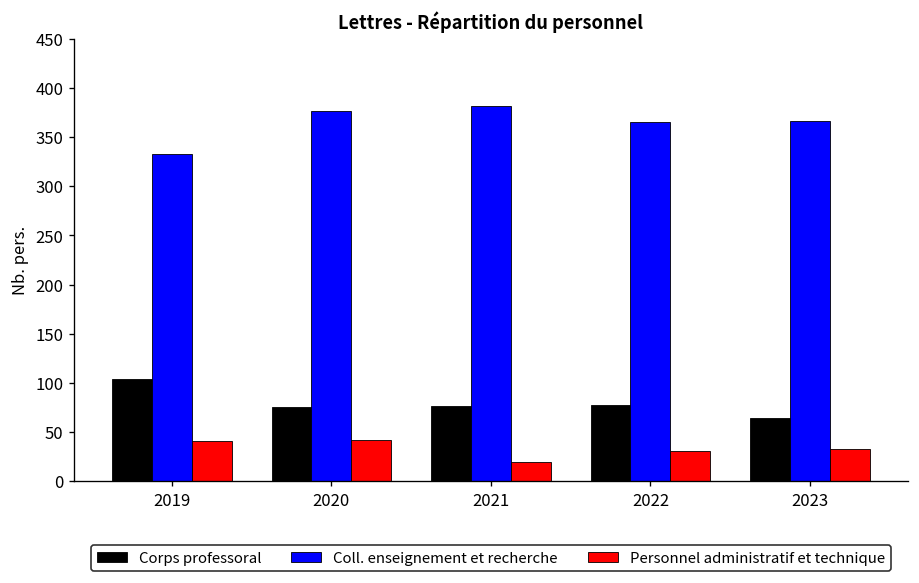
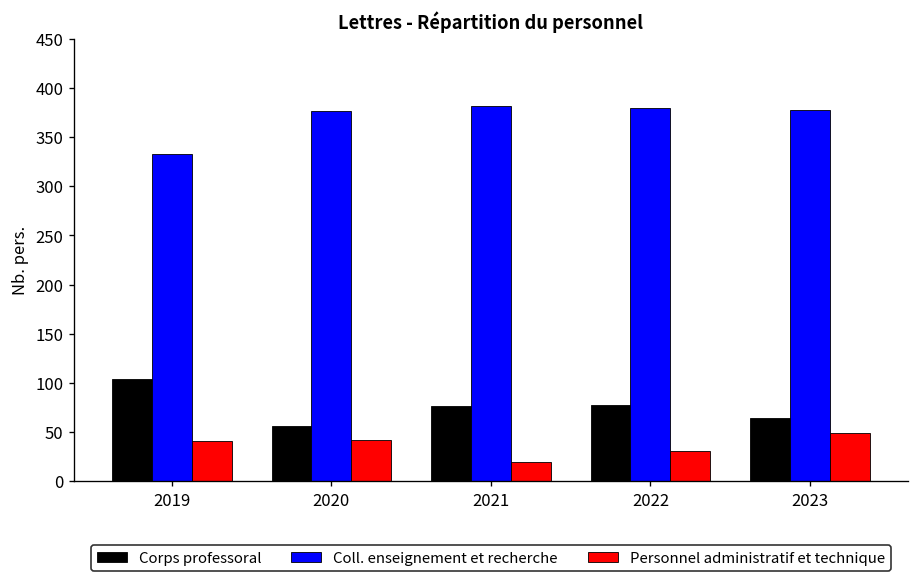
  {
    "Corps professoral": {
      "2019": 100,
-     "2020": 80,
+     "2020": 60,
      "2021": 80,
      "2022": 80,
      "2023": 60
    },
    "Coll. enseignement et recherche": {
      "2019": 330,
      "2020": 380,
      "2021": 380,
-     "2022": 370,
-     "2023": 370
+     "2022": 380,
+     "2023": 380
    },
    "Personnel administratif et technique": {
      "2019": 40,
      "2020": 40,
      "2021": 20,
      "2022": 30,
-     "2023": 30
+     "2023": 50
    }
  }
